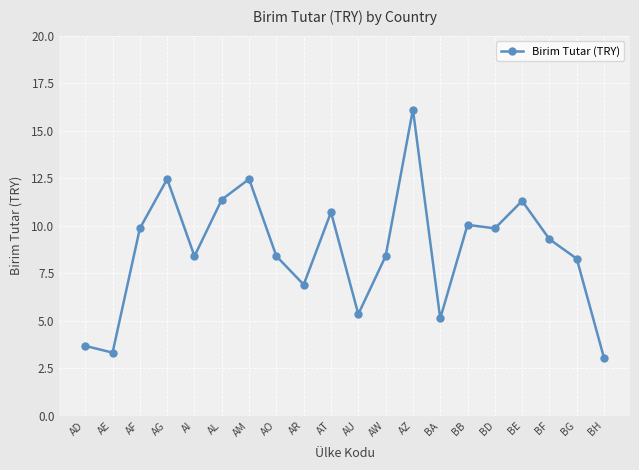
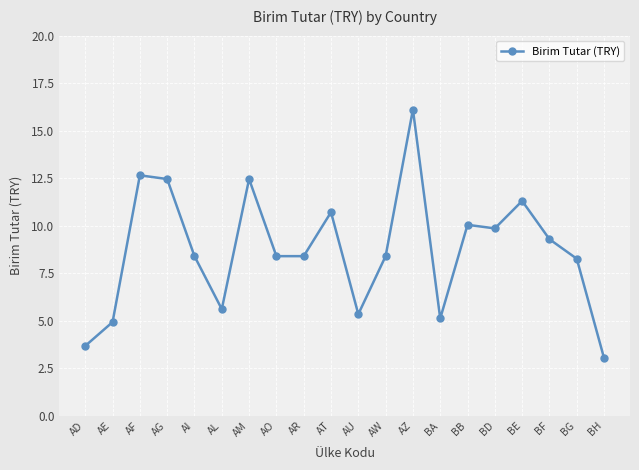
  {
    "AD": 3.7,
-   "AE": 3.3,
-   "AF": 9.9,
+   "AE": 4.9,
+   "AF": 12.7,
    "AG": 12.5,
    "AI": 8.4,
-   "AL": 11.4,
+   "AL": 5.6,
    "AM": 12.5,
    "AO": 8.4,
-   "AR": 6.9,
+   "AR": 8.4,
    "AT": 10.7,
    "AU": 5.3,
    "AW": 8.4,
    "AZ": 16.1,
    "BA": 5.1,
    "BB": 10.0,
    "BD": 9.9,
    "BE": 11.3,
    "BF": 9.3,
    "BG": 8.3,
    "BH": 3.0
  }
